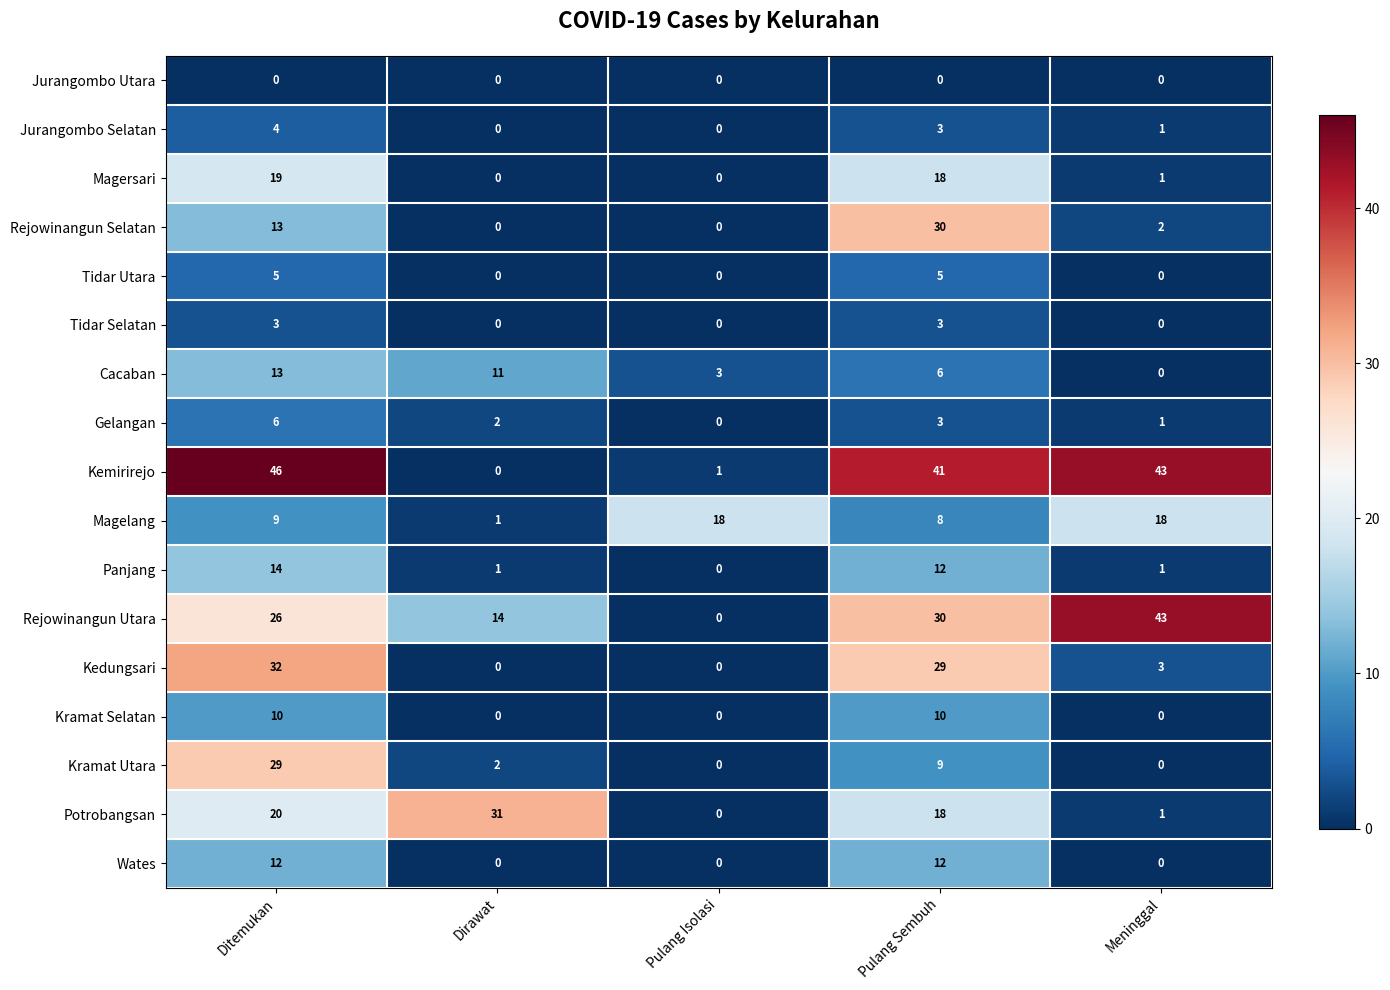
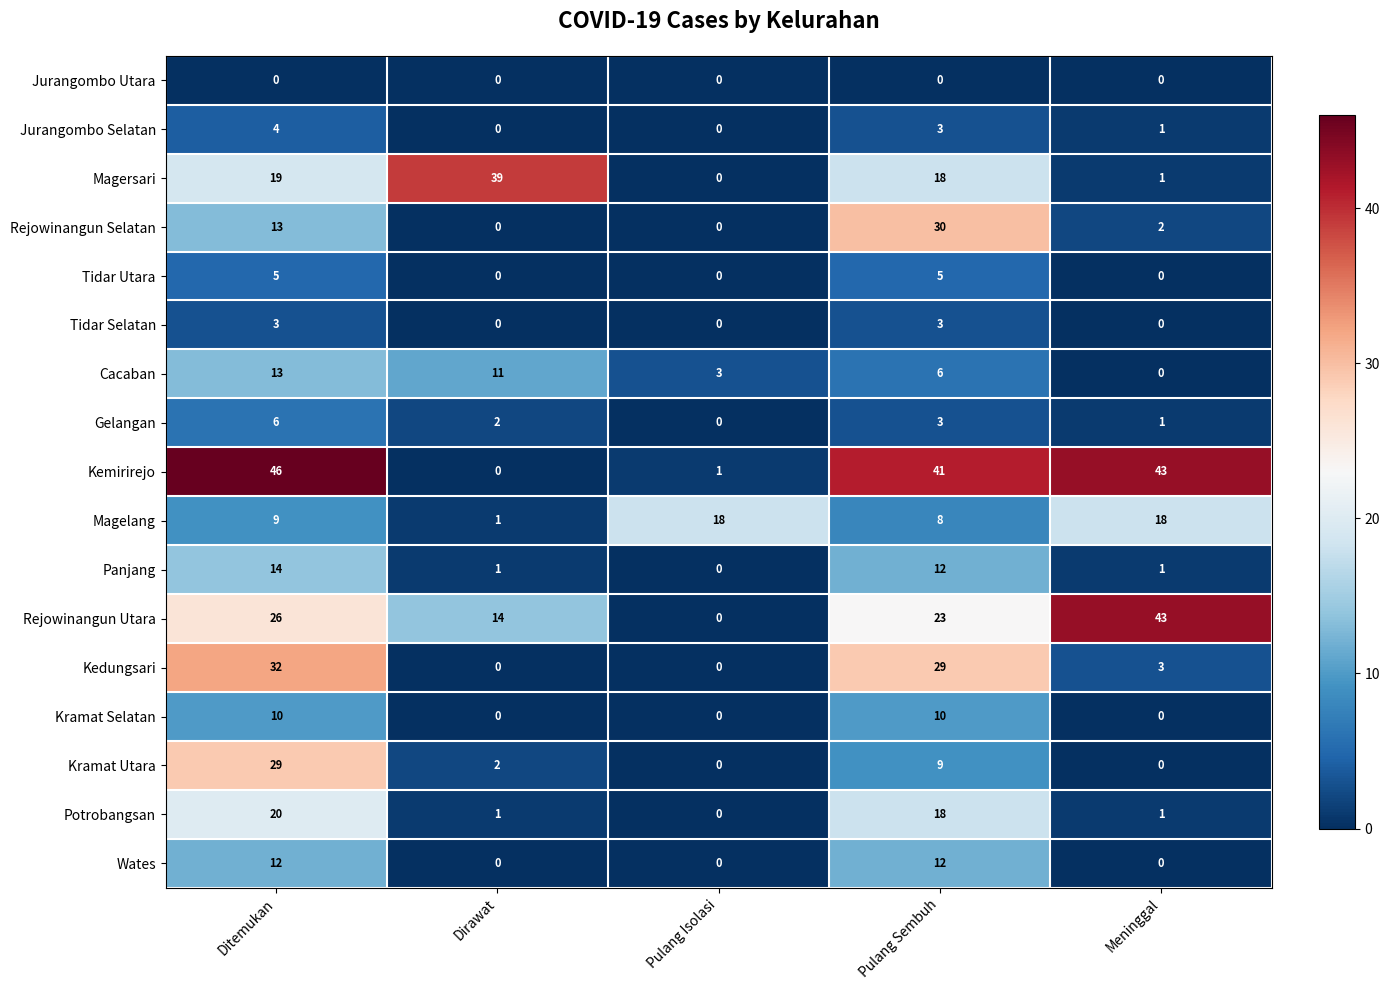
  {
    "Jurangombo Utara": {
      "Ditemukan": 0,
      "Dirawat": 0,
      "Pulang Isolasi": 0,
      "Pulang Sembuh": 0,
      "Meninggal": 0
    },
    "Jurangombo Selatan": {
      "Ditemukan": 4,
      "Dirawat": 0,
      "Pulang Isolasi": 0,
      "Pulang Sembuh": 3,
      "Meninggal": 1
    },
    "Magersari": {
      "Ditemukan": 19,
-     "Dirawat": 0,
+     "Dirawat": 39,
      "Pulang Isolasi": 0,
      "Pulang Sembuh": 18,
      "Meninggal": 1
    },
    "Rejowinangun Selatan": {
      "Ditemukan": 13,
      "Dirawat": 0,
      "Pulang Isolasi": 0,
      "Pulang Sembuh": 30,
      "Meninggal": 2
    },
    "Tidar Utara": {
      "Ditemukan": 5,
      "Dirawat": 0,
      "Pulang Isolasi": 0,
      "Pulang Sembuh": 5,
      "Meninggal": 0
    },
    "Tidar Selatan": {
      "Ditemukan": 3,
      "Dirawat": 0,
      "Pulang Isolasi": 0,
      "Pulang Sembuh": 3,
      "Meninggal": 0
    },
    "Cacaban": {
      "Ditemukan": 13,
      "Dirawat": 11,
      "Pulang Isolasi": 3,
      "Pulang Sembuh": 6,
      "Meninggal": 0
    },
    "Gelangan": {
      "Ditemukan": 6,
      "Dirawat": 2,
      "Pulang Isolasi": 0,
      "Pulang Sembuh": 3,
      "Meninggal": 1
    },
    "Kemirirejo": {
      "Ditemukan": 46,
      "Dirawat": 0,
      "Pulang Isolasi": 1,
      "Pulang Sembuh": 41,
      "Meninggal": 43
    },
    "Magelang": {
      "Ditemukan": 9,
      "Dirawat": 1,
      "Pulang Isolasi": 18,
      "Pulang Sembuh": 8,
      "Meninggal": 18
    },
    "Panjang": {
      "Ditemukan": 14,
      "Dirawat": 1,
      "Pulang Isolasi": 0,
      "Pulang Sembuh": 12,
      "Meninggal": 1
    },
    "Rejowinangun Utara": {
      "Ditemukan": 26,
      "Dirawat": 14,
      "Pulang Isolasi": 0,
-     "Pulang Sembuh": 30,
+     "Pulang Sembuh": 23,
      "Meninggal": 43
    },
    "Kedungsari": {
      "Ditemukan": 32,
      "Dirawat": 0,
      "Pulang Isolasi": 0,
      "Pulang Sembuh": 29,
      "Meninggal": 3
    },
    "Kramat Selatan": {
      "Ditemukan": 10,
      "Dirawat": 0,
      "Pulang Isolasi": 0,
      "Pulang Sembuh": 10,
      "Meninggal": 0
    },
    "Kramat Utara": {
      "Ditemukan": 29,
      "Dirawat": 2,
      "Pulang Isolasi": 0,
      "Pulang Sembuh": 9,
      "Meninggal": 0
    },
    "Potrobangsan": {
      "Ditemukan": 20,
-     "Dirawat": 31,
+     "Dirawat": 1,
      "Pulang Isolasi": 0,
      "Pulang Sembuh": 18,
      "Meninggal": 1
    },
    "Wates": {
      "Ditemukan": 12,
      "Dirawat": 0,
      "Pulang Isolasi": 0,
      "Pulang Sembuh": 12,
      "Meninggal": 0
    }
  }
